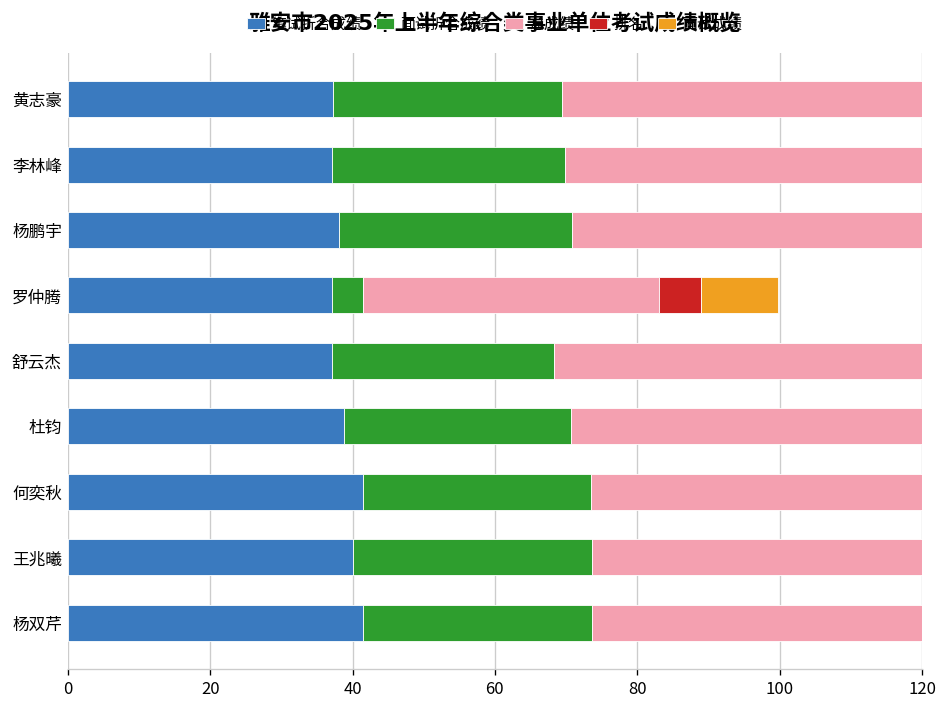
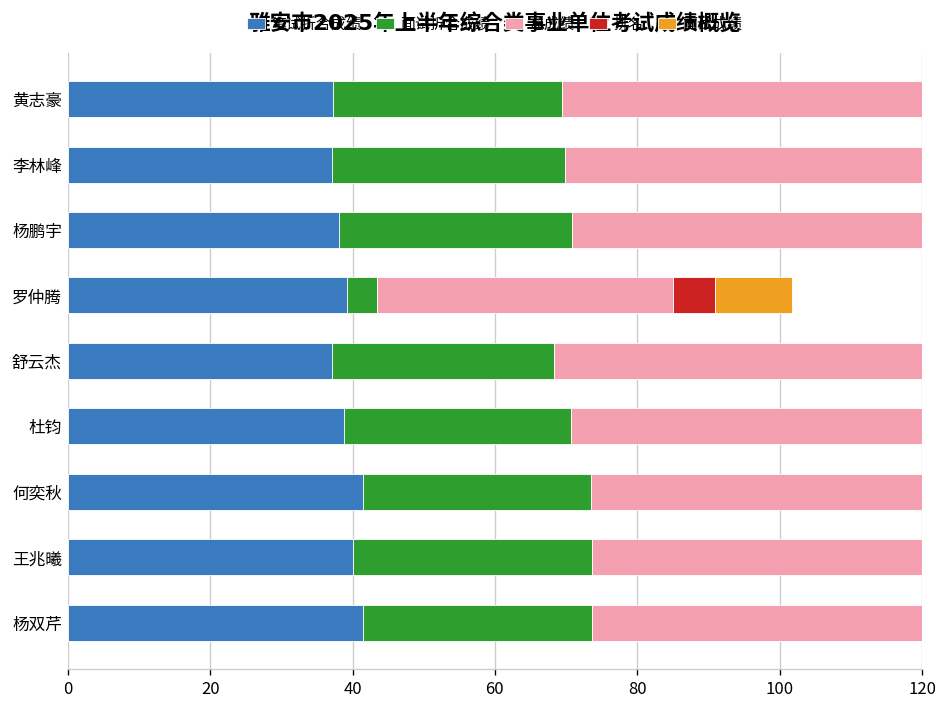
  {
    "笔试折合成绩": {
      "黄志豪": 37,
      "李林峰": 37,
      "杨鹏宇": 38,
-     "罗仲腾": 37,
+     "罗仲腾": 39,
      "舒云杰": 37,
      "杜钧": 39,
      "何奕秋": 41,
      "王兆曦": 40,
      "杨双芹": 41
    },
    "总成绩": {
      "罗仲腾": 41
    },
    "排名": {
      "罗仲腾": 6
    },
    "面试成绩": {
      "罗仲腾": 11
    }
  }
